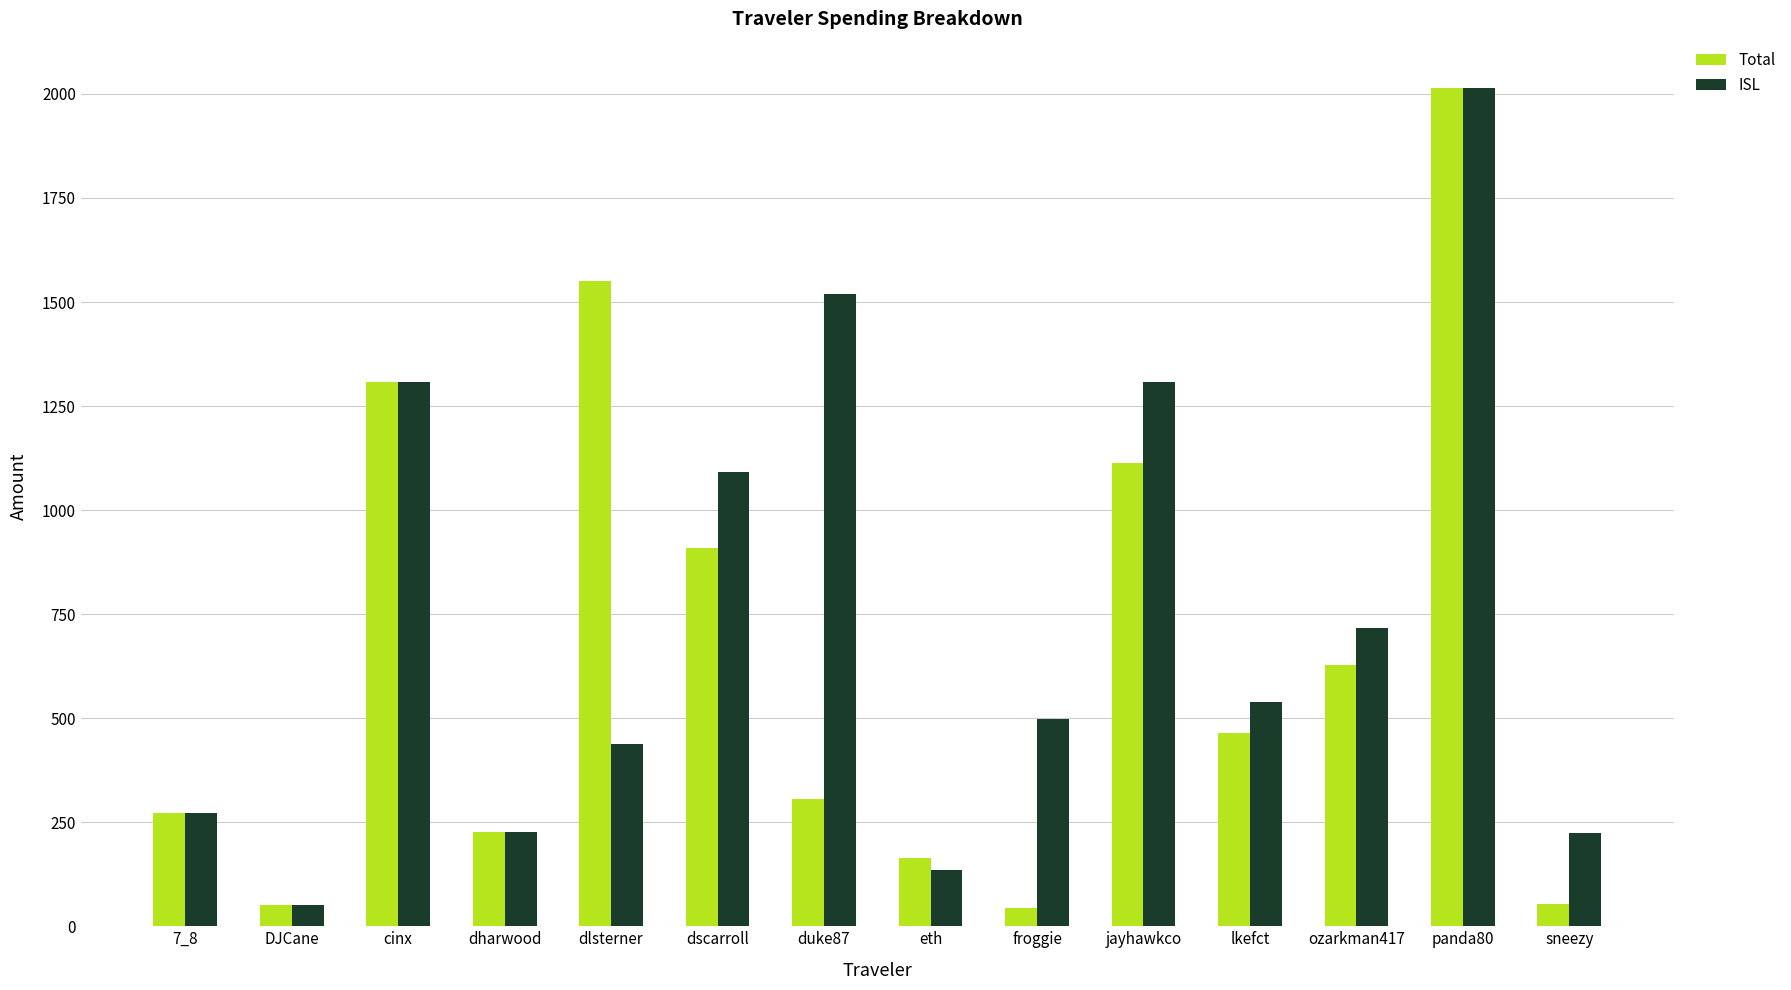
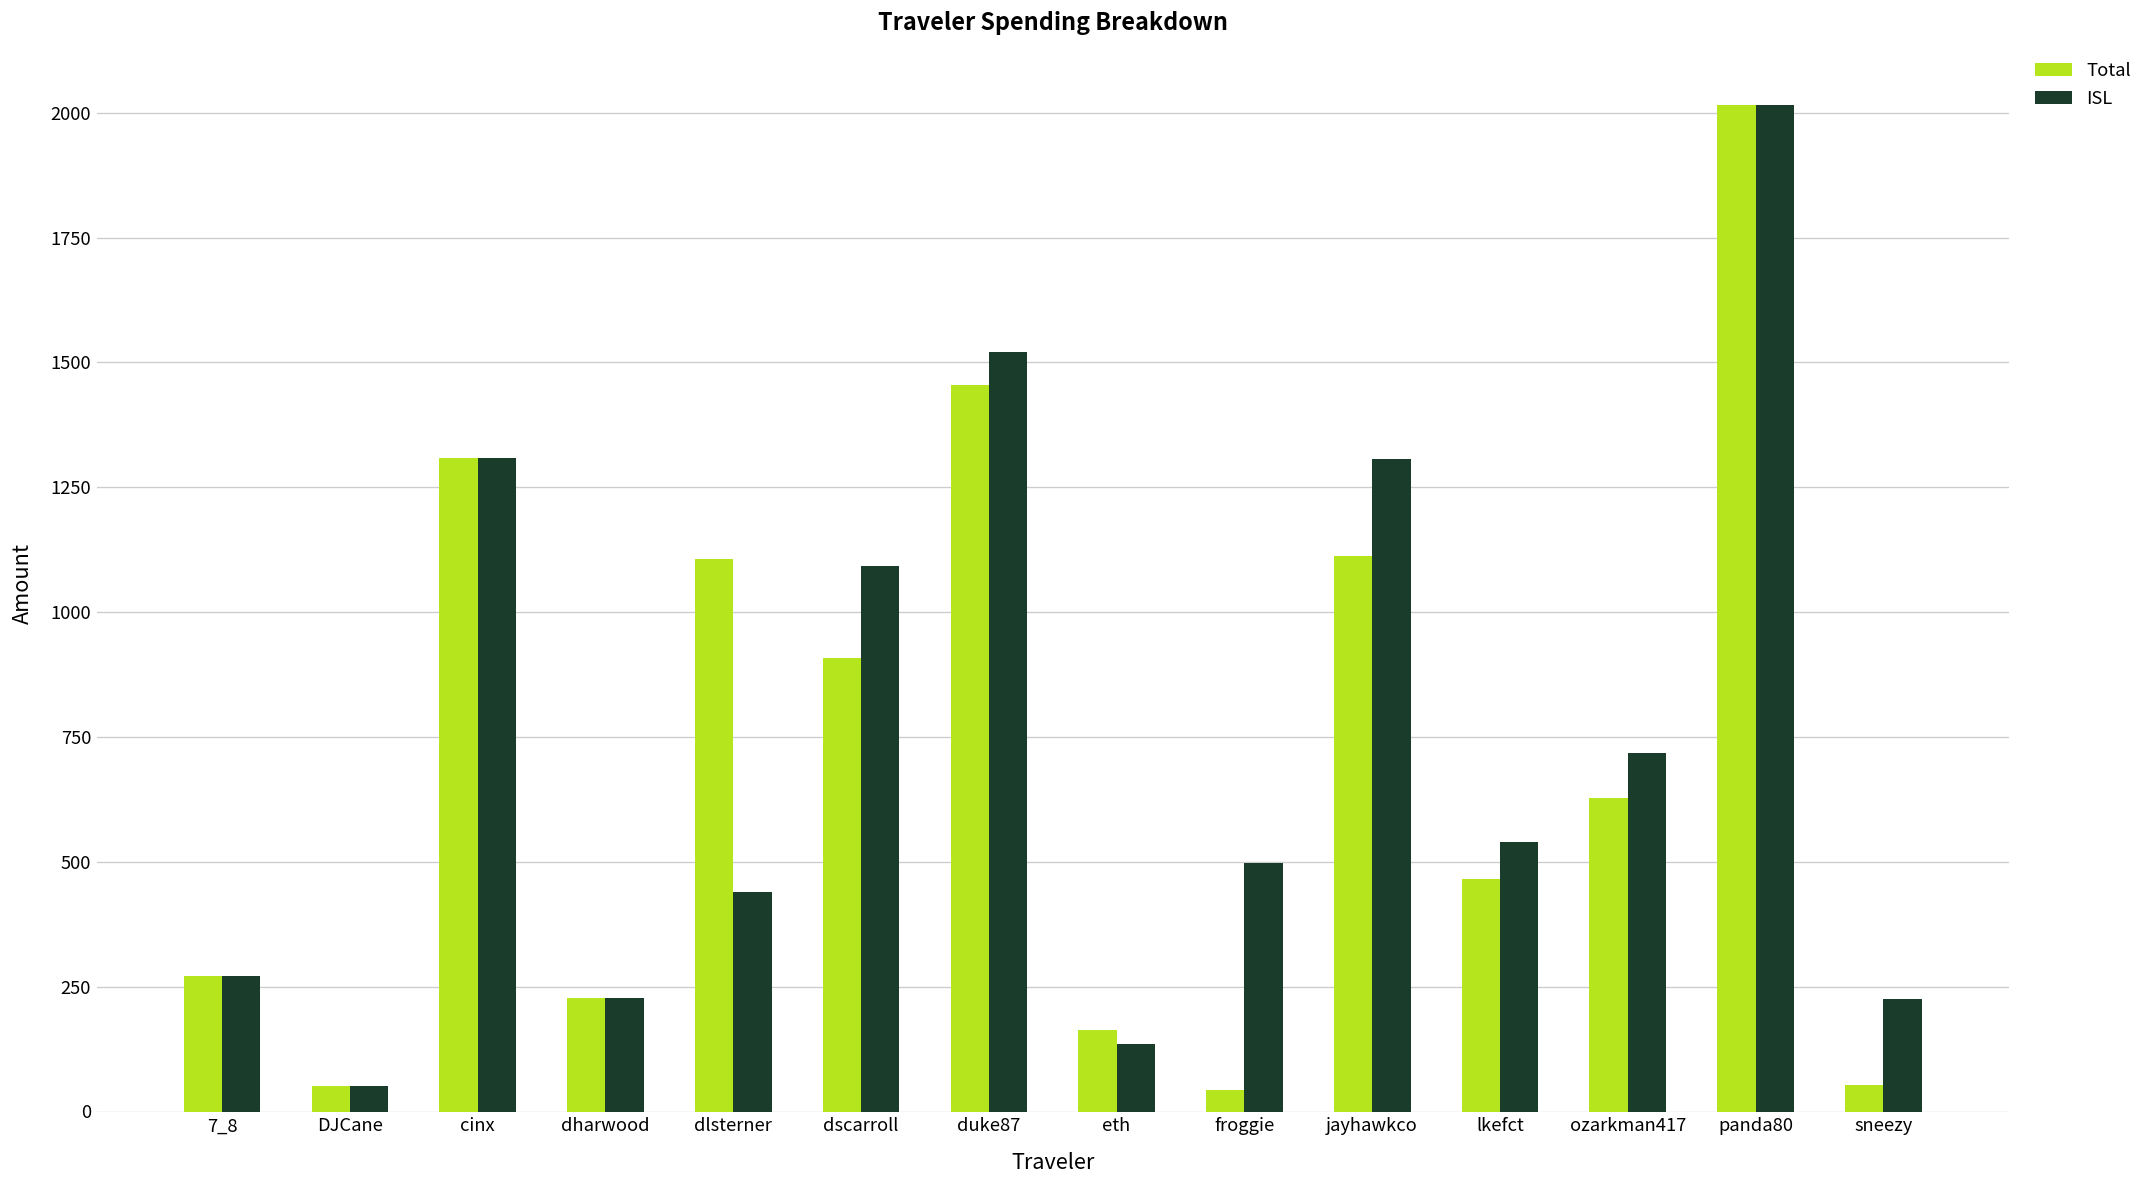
  {
    "Total": {
      "7_8": 270,
      "DJCane": 50,
      "cinx": 1310,
      "dharwood": 230,
-     "dlsterner": 1550,
+     "dlsterner": 1110,
      "dscarroll": 910,
-     "duke87": 310,
+     "duke87": 1460,
      "eth": 160,
      "froggie": 40,
      "jayhawkco": 1110,
      "lkefct": 470,
      "ozarkman417": 630,
      "panda80": 2010,
      "sneezy": 50
    },
    "ISL": {
      "7_8": 270,
      "DJCane": 50,
      "cinx": 1310,
      "dharwood": 230,
      "dlsterner": 440,
      "dscarroll": 1090,
      "duke87": 1520,
      "eth": 130,
      "froggie": 500,
      "jayhawkco": 1310,
      "lkefct": 540,
      "ozarkman417": 720,
      "panda80": 2010,
      "sneezy": 220
    }
  }
